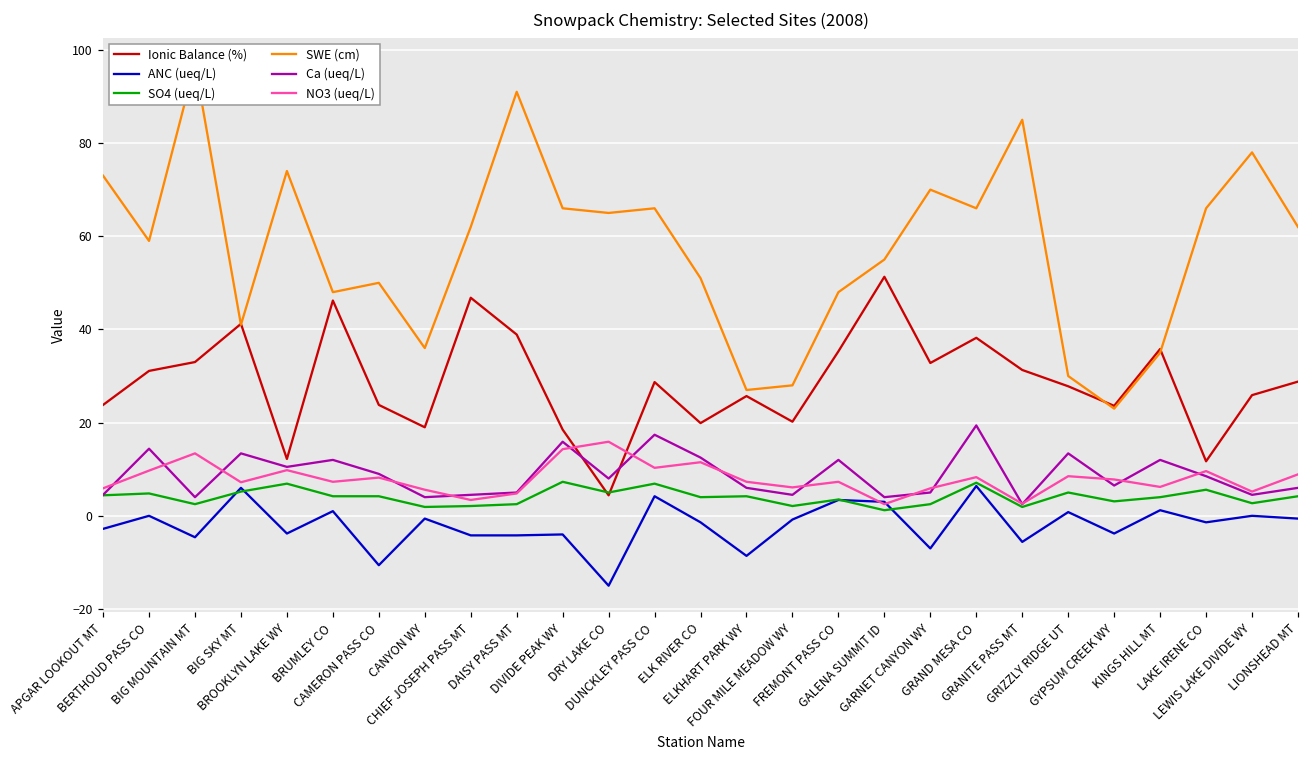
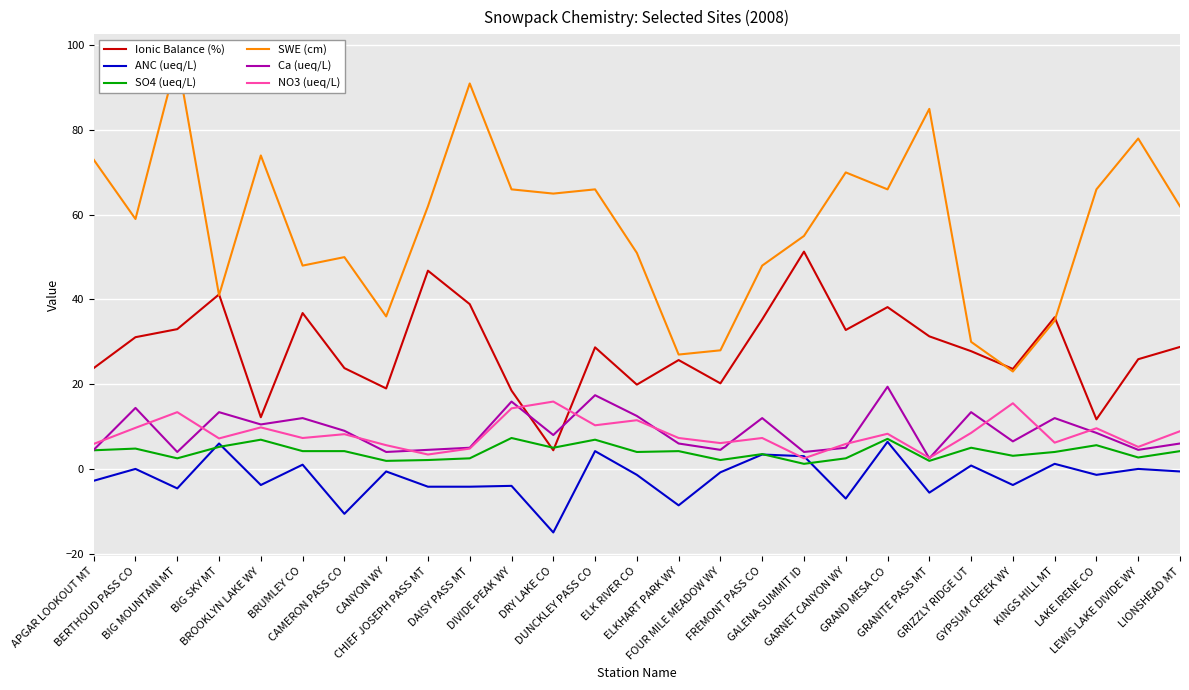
  {
    "Ionic Balance (%)": {
      "APGAR LOOKOUT MT": 24,
      "BERTHOUD PASS CO": 31,
      "BIG MOUNTAIN MT": 33,
      "BROOKLYN LAKE WY": 12,
-     "BRUMLEY CO": 46,
+     "BRUMLEY CO": 37,
      "CAMERON PASS CO": 24,
      "CANYON WY": 19,
      "CHIEF JOSEPH PASS MT": 47,
      "DAISY PASS MT": 39,
      "DIVIDE PEAK WY": 19,
      "DRY LAKE CO": 4,
      "DUNCKLEY PASS CO": 29,
      "ELK RIVER CO": 20,
      "ELKHART PARK WY": 26,
      "FOUR MILE MEADOW WY": 20,
      "FREMONT PASS CO": 35,
      "GALENA SUMMIT ID": 51,
      "GARNET CANYON WY": 33,
      "GRAND MESA CO": 38,
      "GRANITE PASS MT": 31,
      "GRIZZLY RIDGE UT": 28,
      "KINGS HILL MT": 36,
      "LAKE IRENE CO": 12,
      "LEWIS LAKE DIVIDE WY": 26,
      "LIONSHEAD MT": 29
    },
    "ANC (ueq/L)": {
      "APGAR LOOKOUT MT": -3,
      "BERTHOUD PASS CO": 0,
      "BIG MOUNTAIN MT": -5,
      "BIG SKY MT": 6,
      "BROOKLYN LAKE WY": -4,
      "BRUMLEY CO": 1,
      "CAMERON PASS CO": -11,
      "CANYON WY": -1,
      "CHIEF JOSEPH PASS MT": -4,
      "DAISY PASS MT": -4,
      "DIVIDE PEAK WY": -4,
      "DRY LAKE CO": -15,
      "DUNCKLEY PASS CO": 4,
      "ELK RIVER CO": -1,
      "ELKHART PARK WY": -9,
      "FOUR MILE MEADOW WY": -1,
      "GARNET CANYON WY": -7,
      "GRAND MESA CO": 6,
      "GRANITE PASS MT": -6,
      "GRIZZLY RIDGE UT": 1,
      "GYPSUM CREEK WY": -4,
      "KINGS HILL MT": 1,
      "LAKE IRENE CO": -1,
      "LEWIS LAKE DIVIDE WY": 0,
      "LIONSHEAD MT": -1
    },
    "SO4 (ueq/L)": {
      "BERTHOUD PASS CO": 5,
      "BIG MOUNTAIN MT": 3,
      "BIG SKY MT": 5,
      "BROOKLYN LAKE WY": 7,
      "BRUMLEY CO": 4,
      "CAMERON PASS CO": 4,
      "CANYON WY": 2,
      "CHIEF JOSEPH PASS MT": 2,
      "DAISY PASS MT": 3,
      "DIVIDE PEAK WY": 7,
      "DRY LAKE CO": 5,
      "DUNCKLEY PASS CO": 7,
      "ELK RIVER CO": 4,
      "ELKHART PARK WY": 4,
      "FOUR MILE MEADOW WY": 2,
      "GALENA SUMMIT ID": 1,
      "GARNET CANYON WY": 3,
      "GRAND MESA CO": 7,
      "GRANITE PASS MT": 2,
      "GRIZZLY RIDGE UT": 5,
      "GYPSUM CREEK WY": 3,
      "KINGS HILL MT": 4,
      "LAKE IRENE CO": 6,
      "LEWIS LAKE DIVIDE WY": 3,
      "LIONSHEAD MT": 4
    },
    "SWE (cm)": {
      "APGAR LOOKOUT MT": 73,
      "BERTHOUD PASS CO": 59,
      "BROOKLYN LAKE WY": 74,
      "BRUMLEY CO": 48,
      "CAMERON PASS CO": 50,
      "CANYON WY": 36,
      "CHIEF JOSEPH PASS MT": 62,
      "DAISY PASS MT": 91,
      "DIVIDE PEAK WY": 66,
      "DRY LAKE CO": 65,
      "DUNCKLEY PASS CO": 66,
      "ELK RIVER CO": 51,
      "ELKHART PARK WY": 27,
      "FOUR MILE MEADOW WY": 28,
      "FREMONT PASS CO": 48,
      "GALENA SUMMIT ID": 55,
      "GARNET CANYON WY": 70,
      "GRAND MESA CO": 66,
      "GRANITE PASS MT": 85,
      "GRIZZLY RIDGE UT": 30,
      "KINGS HILL MT": 35,
      "LAKE IRENE CO": 66,
      "LEWIS LAKE DIVIDE WY": 78,
      "LIONSHEAD MT": 62
    },
    "Ca (ueq/L)": {
      "BERTHOUD PASS CO": 14,
      "BIG MOUNTAIN MT": 4,
      "BIG SKY MT": 13,
      "BROOKLYN LAKE WY": 11,
      "BRUMLEY CO": 12,
      "CAMERON PASS CO": 9,
      "CANYON WY": 4,
      "CHIEF JOSEPH PASS MT": 5,
      "DIVIDE PEAK WY": 16,
      "DRY LAKE CO": 8,
      "DUNCKLEY PASS CO": 17,
      "ELK RIVER CO": 13,
      "ELKHART PARK WY": 6,
      "FOUR MILE MEADOW WY": 5,
      "FREMONT PASS CO": 12,
      "GALENA SUMMIT ID": 4,
      "GARNET CANYON WY": 5,
      "GRAND MESA CO": 19,
      "GRIZZLY RIDGE UT": 13,
      "GYPSUM CREEK WY": 7,
      "KINGS HILL MT": 12,
      "LAKE IRENE CO": 9,
      "LEWIS LAKE DIVIDE WY": 5,
      "LIONSHEAD MT": 6
    },
    "NO3 (ueq/L)": {
      "APGAR LOOKOUT MT": 6,
      "BERTHOUD PASS CO": 10,
      "BIG MOUNTAIN MT": 13,
      "BIG SKY MT": 7,
      "BROOKLYN LAKE WY": 10,
      "BRUMLEY CO": 7,
      "CAMERON PASS CO": 8,
      "CANYON WY": 6,
      "CHIEF JOSEPH PASS MT": 3,
      "DIVIDE PEAK WY": 14,
      "DRY LAKE CO": 16,
      "DUNCKLEY PASS CO": 10,
      "ELK RIVER CO": 12,
      "ELKHART PARK WY": 7,
      "FOUR MILE MEADOW WY": 6,
      "FREMONT PASS CO": 7,
      "GARNET CANYON WY": 6,
      "GRAND MESA CO": 8,
      "GRIZZLY RIDGE UT": 9,
-     "GYPSUM CREEK WY": 8,
+     "GYPSUM CREEK WY": 16,
      "KINGS HILL MT": 6,
      "LAKE IRENE CO": 10,
      "LEWIS LAKE DIVIDE WY": 5,
      "LIONSHEAD MT": 9
    }
  }
